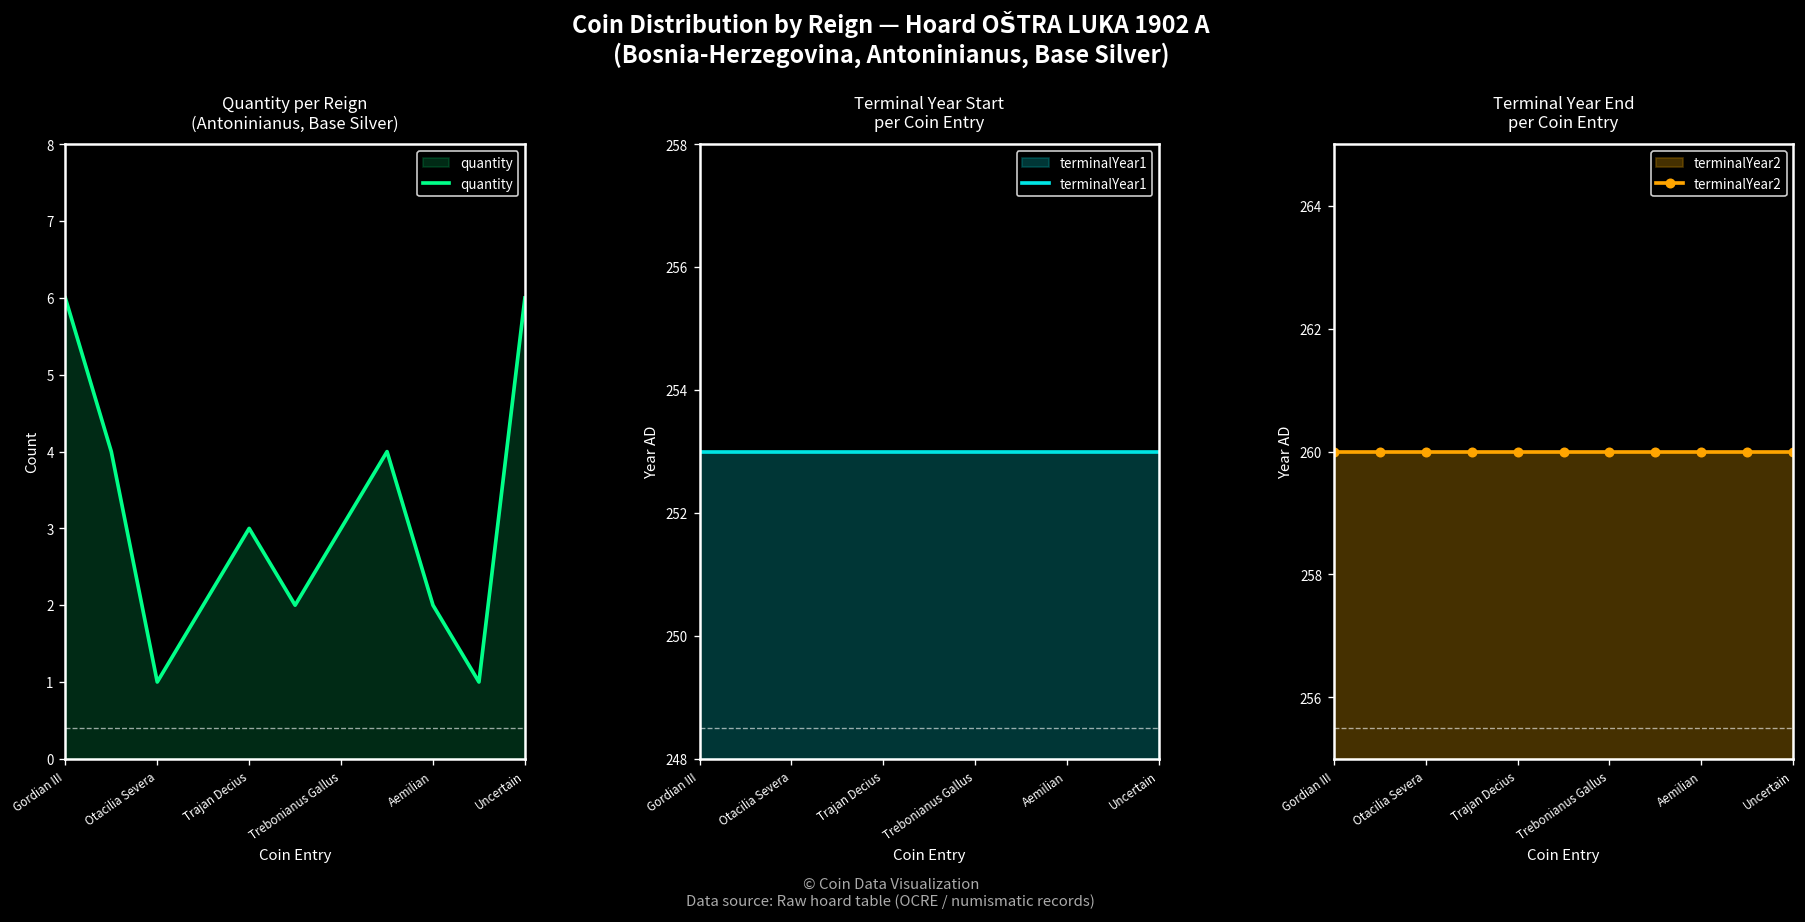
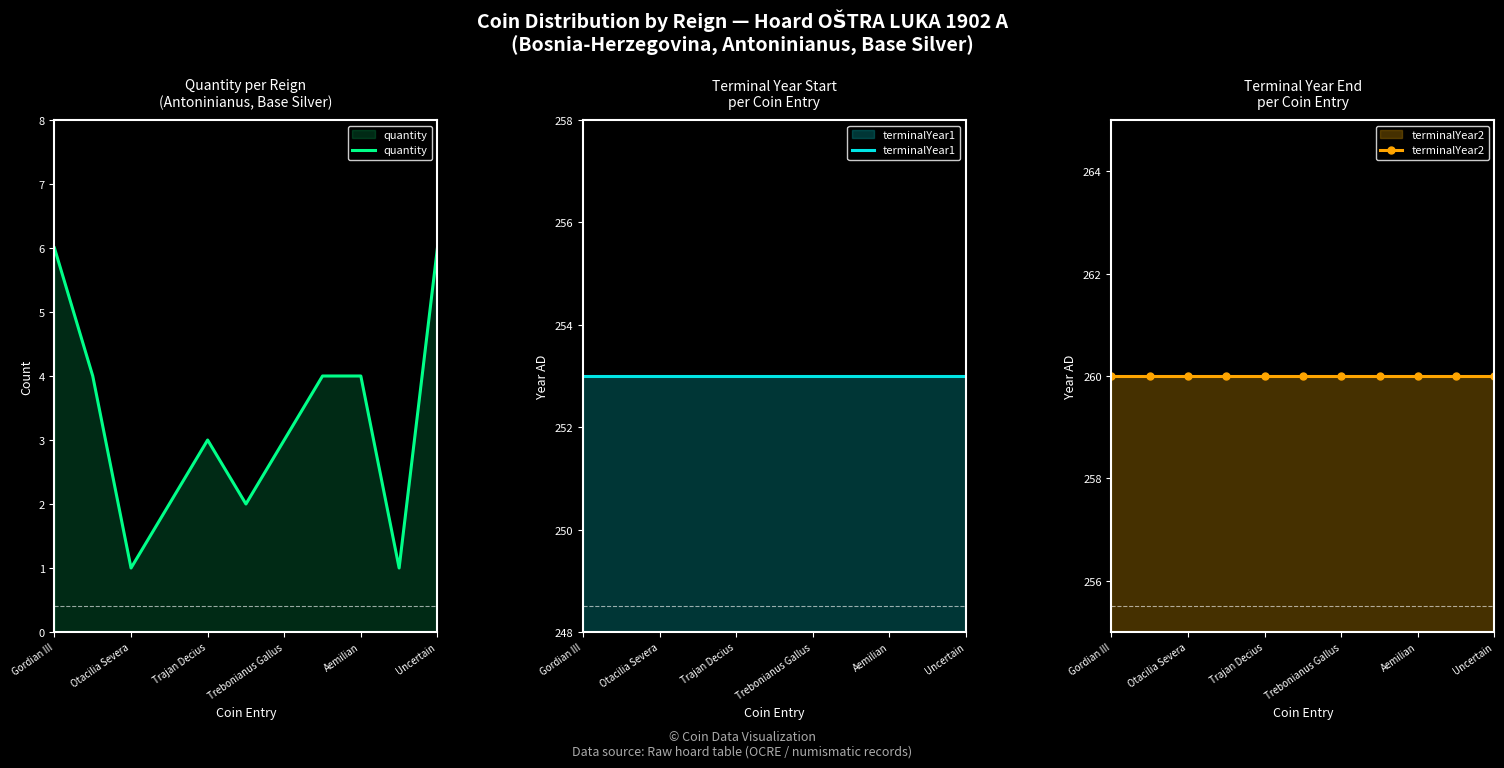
  {
    "Quantity per Reign (Antoninianus, Base Silver)": {
      "Gordian III": 6,
      "Otacilia Severa": 1,
      "Trajan Decius": 3,
      "Trebonianus Gallus": 3,
-     "Aemilian": 2,
+     "Aemilian": 4,
      "Uncertain": 6
    },
    "Terminal Year Start per Coin Entry": {
      "Gordian III": 253.0,
      "Otacilia Severa": 253.0,
      "Trajan Decius": 253.0,
      "Trebonianus Gallus": 253.0,
      "Aemilian": 253.0,
      "Uncertain": 253.0
    },
    "Terminal Year End per Coin Entry": {
      "Gordian III": 260.0,
      "Otacilia Severa": 260.0,
      "Trajan Decius": 260.0,
      "Trebonianus Gallus": 260.0,
      "Aemilian": 260.0,
      "Uncertain": 260.0
    }
  }
